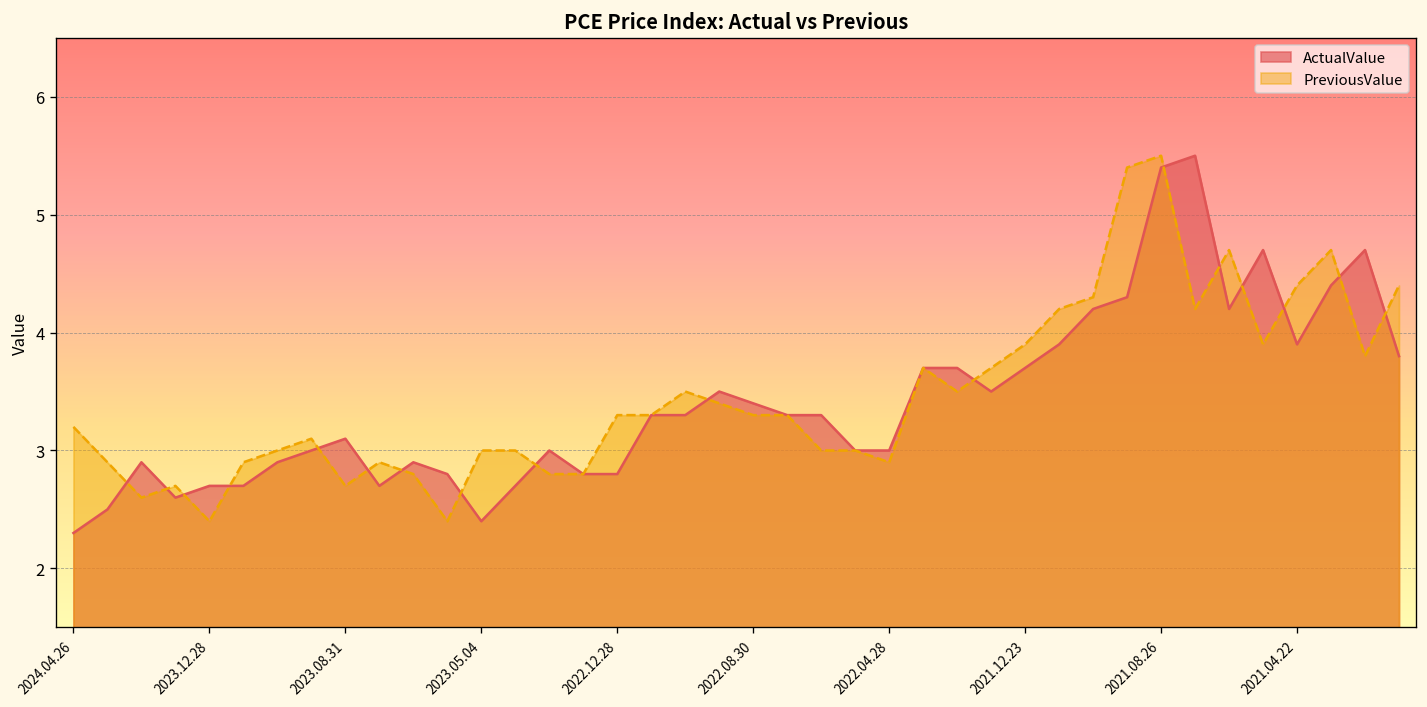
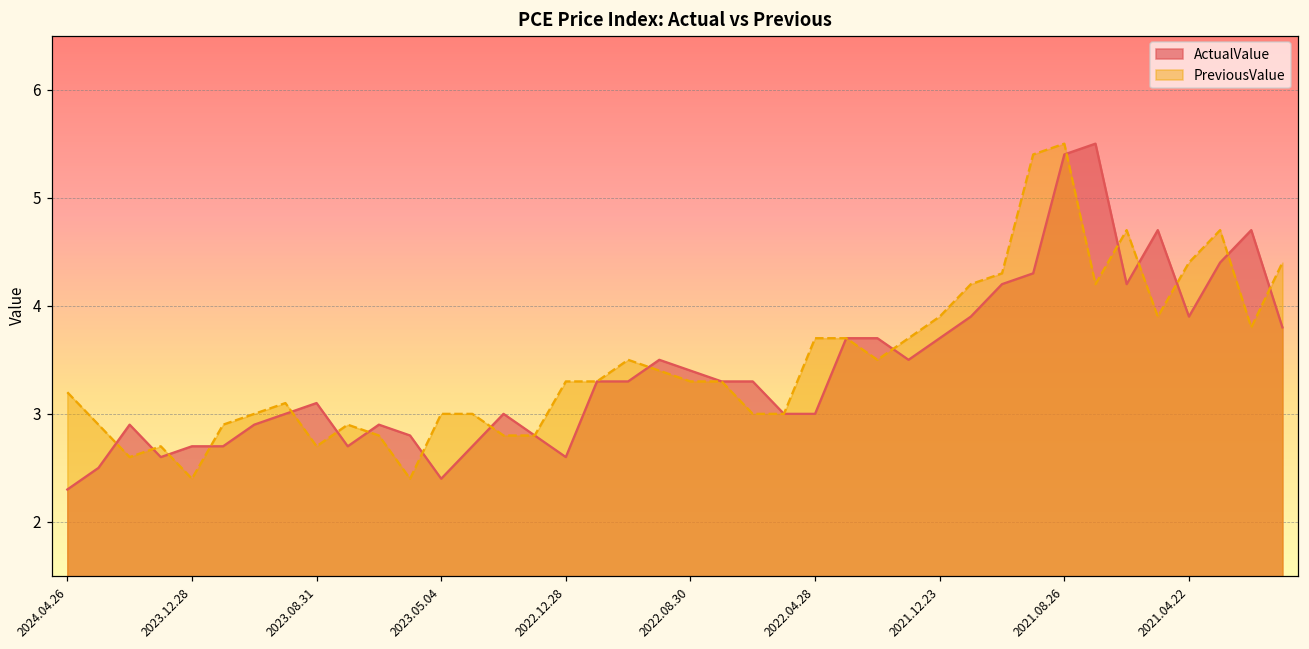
  {
    "ActualValue": {
      "2024.04.26": 2.3,
      "2023.12.28": 2.7,
      "2023.08.31": 3.1,
      "2023.05.04": 2.4,
-     "2022.12.28": 2.8,
+     "2022.12.28": 2.6,
      "2022.08.30": 3.4,
      "2022.04.28": 3.0,
      "2021.12.23": 3.7,
      "2021.08.26": 5.4,
      "2021.04.22": 3.9
    },
    "PreviousValue": {
      "2024.04.26": 3.2,
      "2023.12.28": 2.4,
      "2023.08.31": 2.7,
      "2023.05.04": 3.0,
      "2022.12.28": 3.3,
      "2022.08.30": 3.3,
-     "2022.04.28": 2.9,
+     "2022.04.28": 3.7,
      "2021.12.23": 3.9,
      "2021.08.26": 5.5,
      "2021.04.22": 4.4
    }
  }
